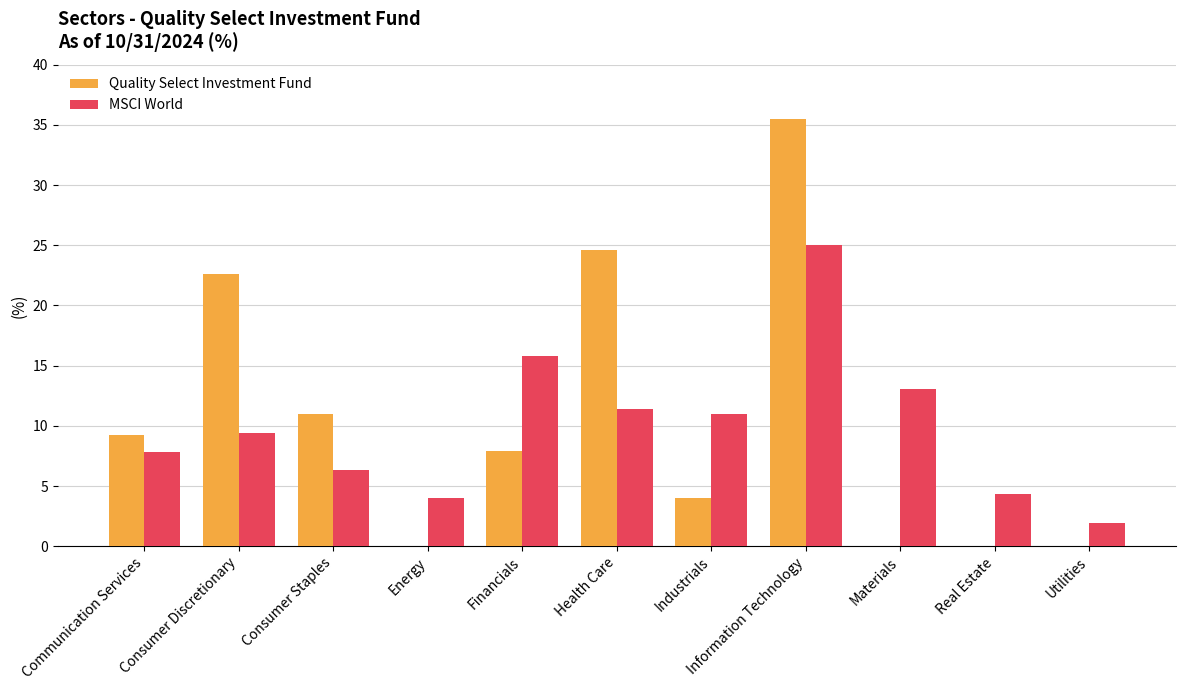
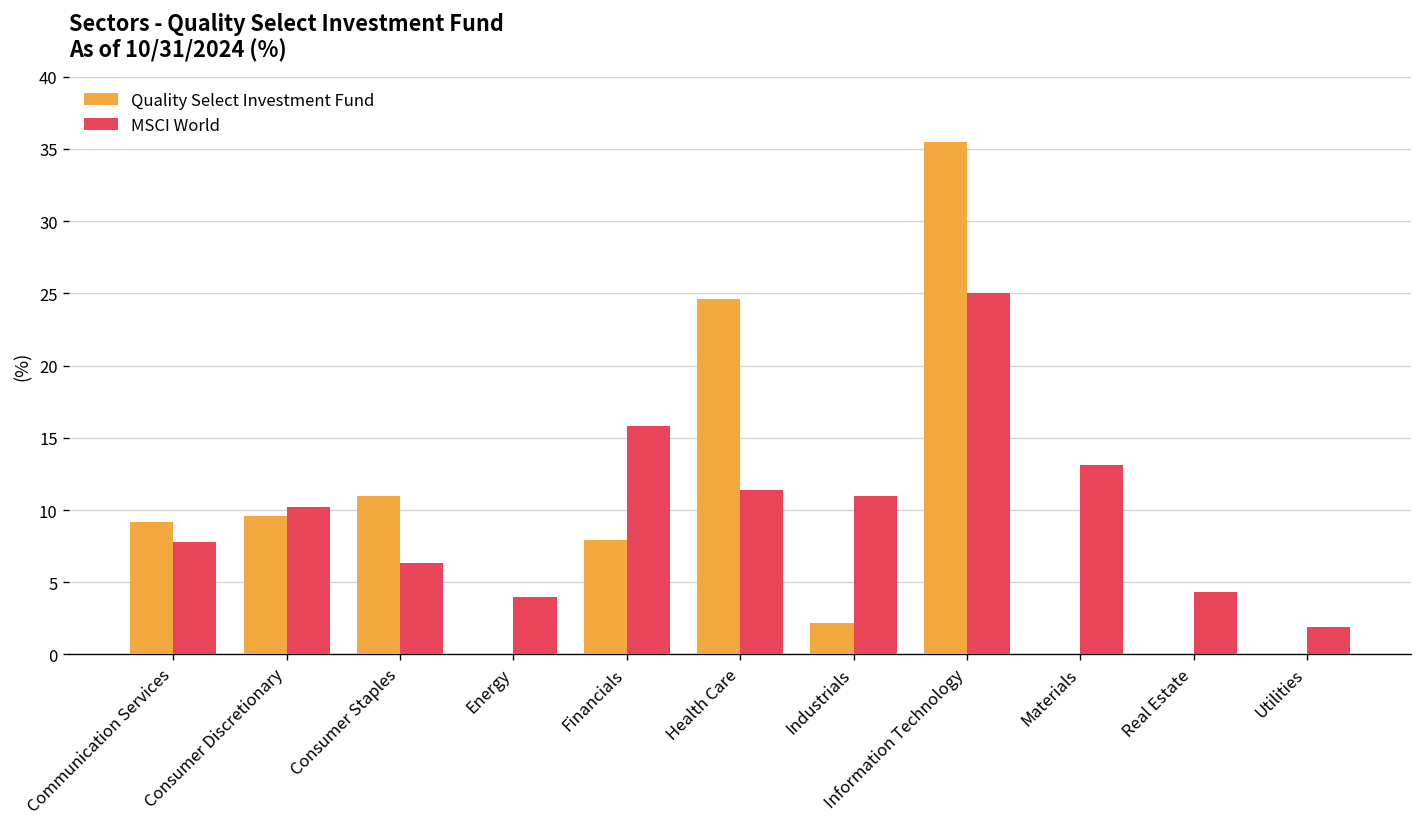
  {
    "Quality Select Investment Fund": {
      "Communication Services": 9.2,
-     "Consumer Discretionary": 22.6,
+     "Consumer Discretionary": 9.6,
      "Consumer Staples": 11.0,
      "Energy": 0.0,
      "Financials": 7.9,
      "Health Care": 24.6,
-     "Industrials": 4.0,
+     "Industrials": 2.2,
      "Information Technology": 35.5,
      "Materials": 0.0,
      "Real Estate": 0.0,
      "Utilities": 0.0
    },
    "MSCI World": {
      "Communication Services": 7.8,
-     "Consumer Discretionary": 9.4,
+     "Consumer Discretionary": 10.2,
      "Consumer Staples": 6.3,
      "Energy": 4.0,
      "Financials": 15.8,
      "Health Care": 11.4,
      "Industrials": 11.0,
      "Information Technology": 25.0,
      "Materials": 13.1,
      "Real Estate": 4.3,
      "Utilities": 1.9
    }
  }
